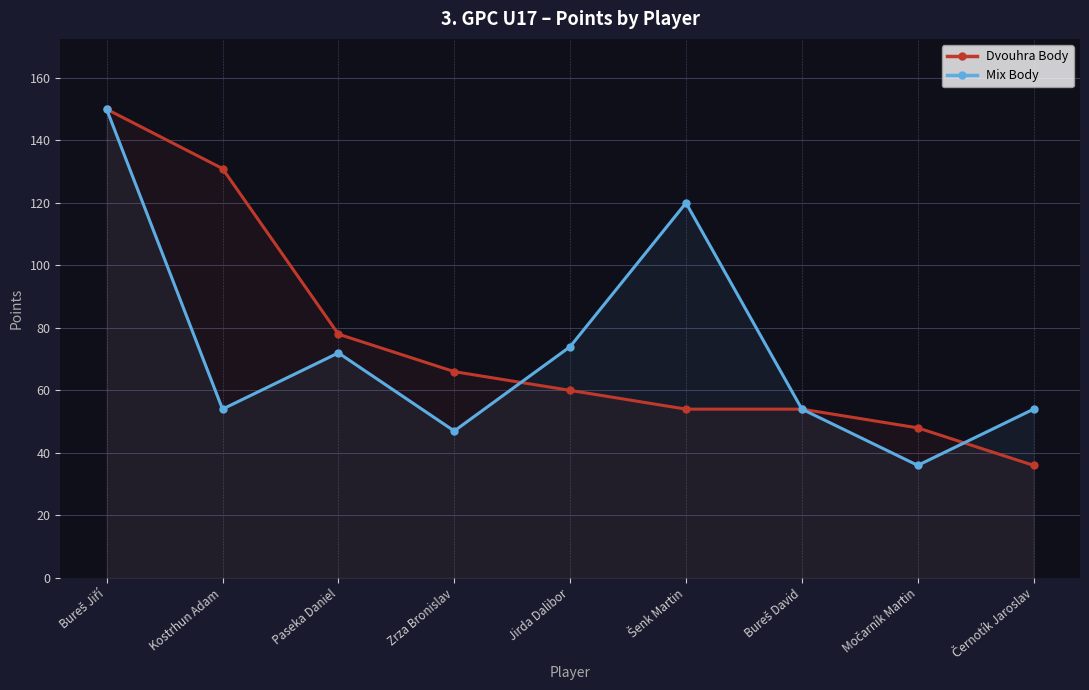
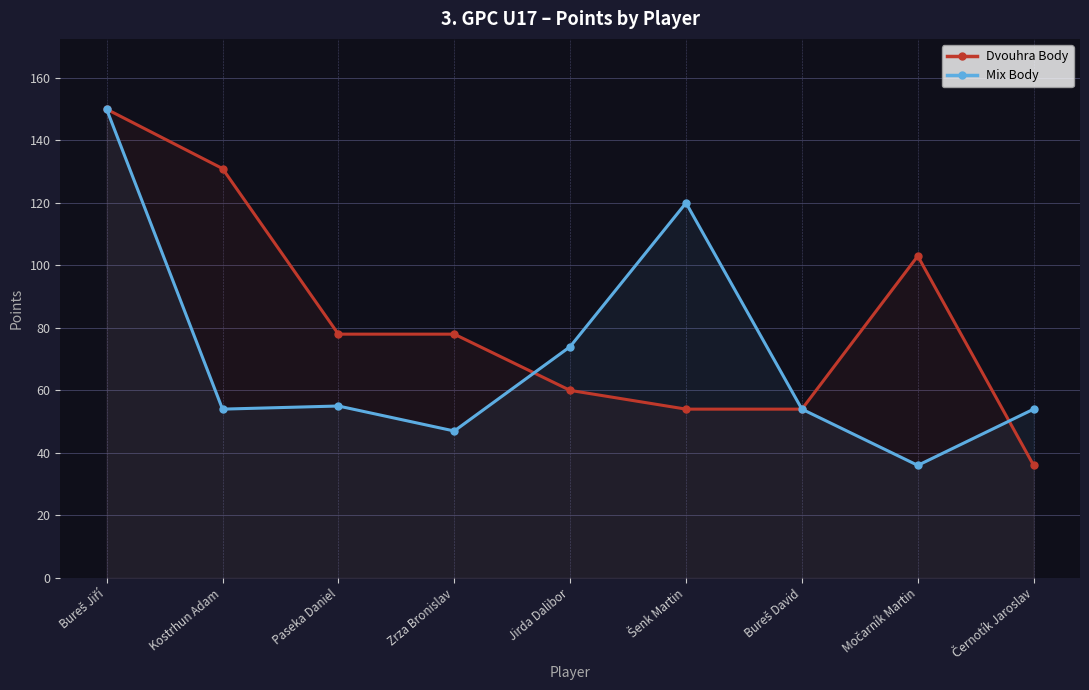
  {
    "Dvouhra Body": {
      "Kostrhun Adam": 131,
      "Paseka Daniel": 78,
-     "Zrza Bronislav": 66,
+     "Zrza Bronislav": 78,
      "Jirda Dalibor": 60,
      "Šenk Martin": 54,
-     "Močarník Martin": 48,
+     "Močarník Martin": 103,
      "Černotík Jaroslav": 36
    },
    "Mix Body": {
      "Kostrhun Adam": 54,
-     "Paseka Daniel": 72,
+     "Paseka Daniel": 55,
      "Zrza Bronislav": 47,
      "Jirda Dalibor": 74,
      "Šenk Martin": 120,
      "Močarník Martin": 36,
      "Černotík Jaroslav": 54
    }
  }
